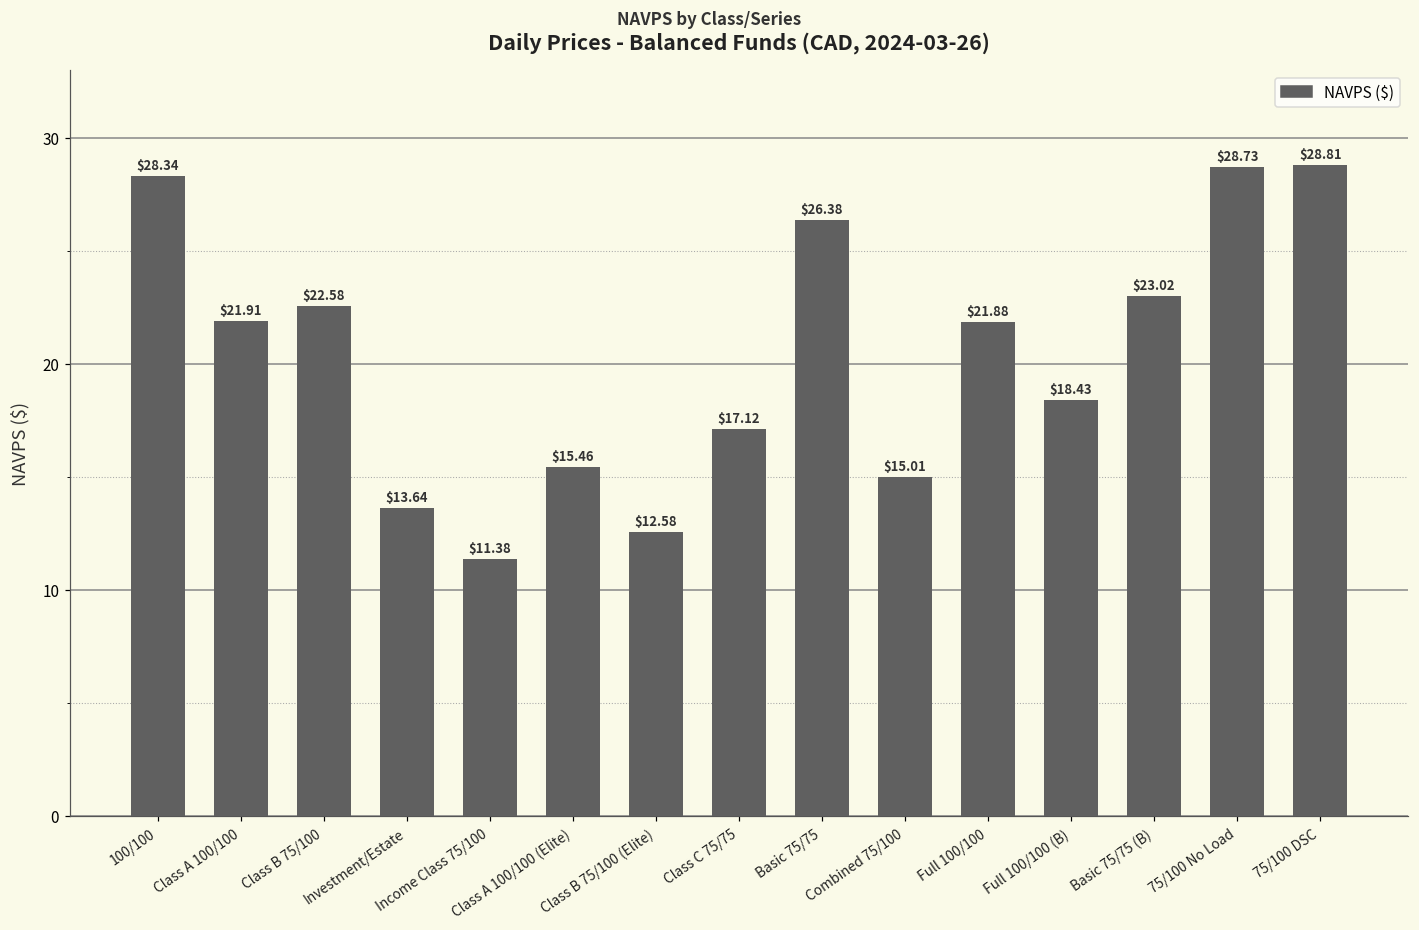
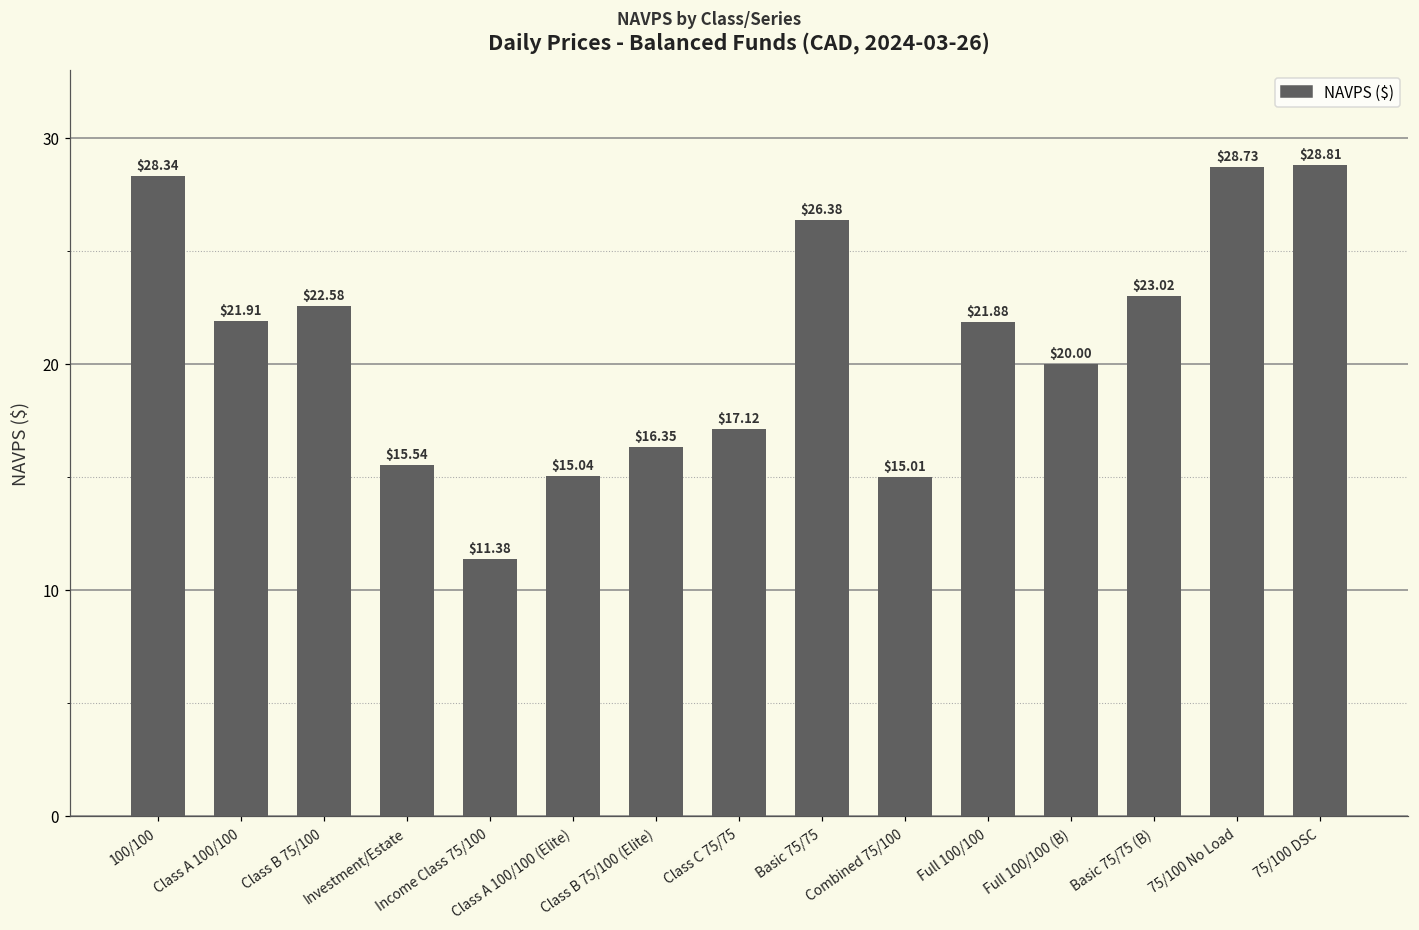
  {
    "100/100": "$28.34",
    "Class A 100/100": "$21.91",
    "Class B 75/100": "$22.58",
-   "Investment/Estate": "$13.64",
+   "Investment/Estate": "$15.54",
    "Income Class 75/100": "$11.38",
-   "Class A 100/100 (Elite)": "$15.46",
-   "Class B 75/100 (Elite)": "$12.58",
+   "Class A 100/100 (Elite)": "$15.04",
+   "Class B 75/100 (Elite)": "$16.35",
    "Class C 75/75": "$17.12",
    "Basic 75/75": "$26.38",
    "Combined 75/100": "$15.01",
    "Full 100/100": "$21.88",
-   "Full 100/100 (B)": "$18.43",
+   "Full 100/100 (B)": "$20.00",
    "Basic 75/75 (B)": "$23.02",
    "75/100 No Load": "$28.73",
    "75/100 DSC": "$28.81"
  }
